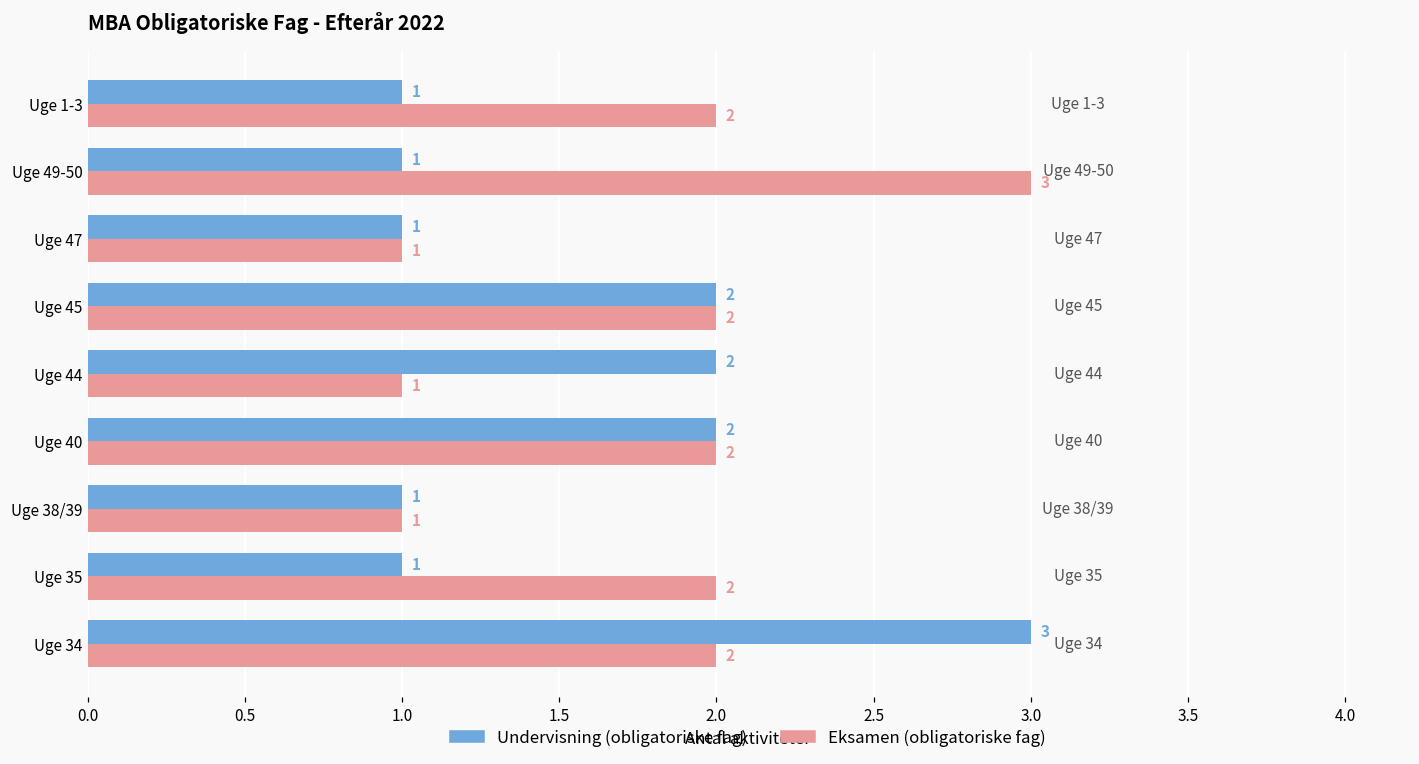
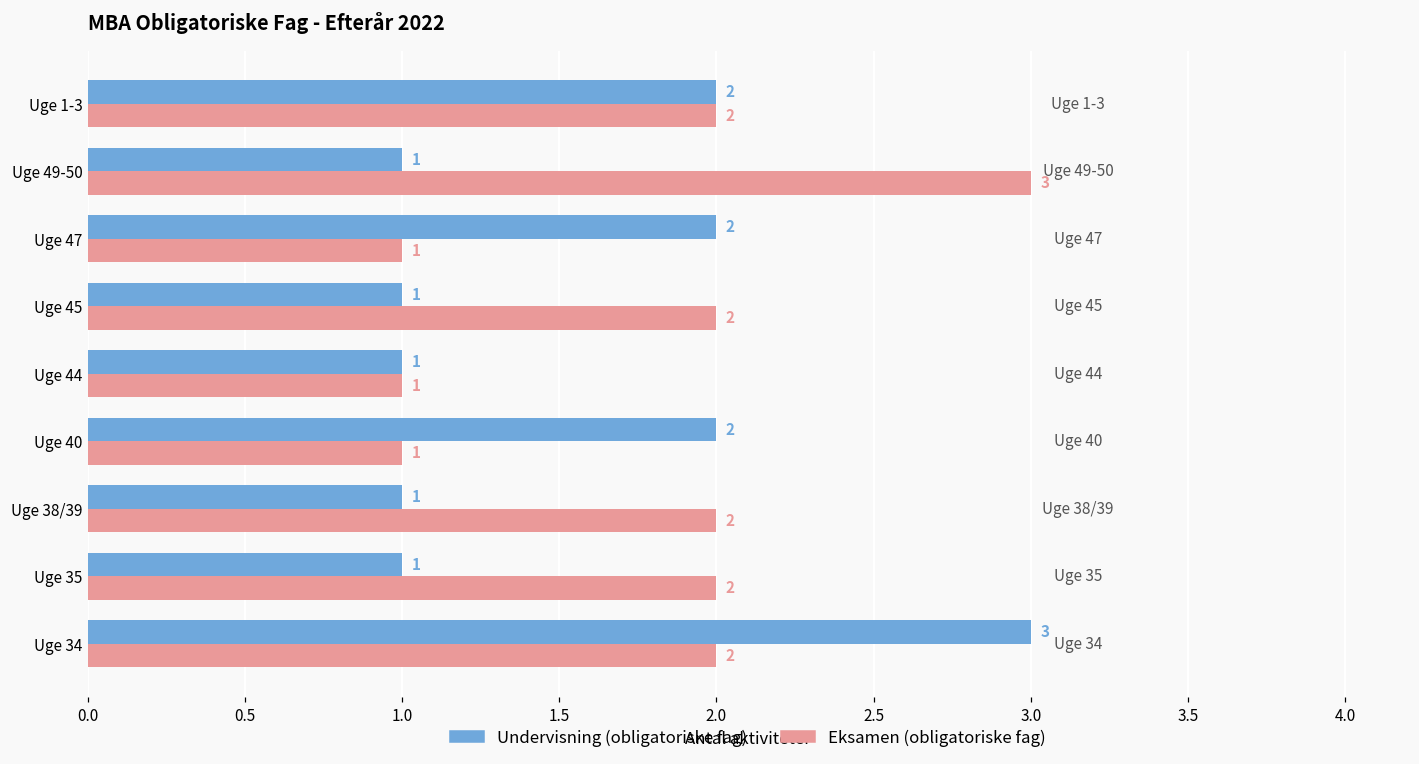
  {
    "Undervisning (obligatoriske fag)": {
-     "Uge 1-3": 1,
+     "Uge 1-3": 2,
      "Uge 49-50": 1,
-     "Uge 47": 1,
-     "Uge 45": 2,
-     "Uge 44": 2,
+     "Uge 47": 2,
+     "Uge 45": 1,
+     "Uge 44": 1,
      "Uge 40": 2,
      "Uge 38/39": 1,
      "Uge 35": 1,
      "Uge 34": 3
    },
    "Eksamen (obligatoriske fag)": {
      "Uge 1-3": 2,
      "Uge 47": 1,
      "Uge 45": 2,
      "Uge 44": 1,
-     "Uge 40": 2,
-     "Uge 38/39": 1,
+     "Uge 40": 1,
+     "Uge 38/39": 2,
      "Uge 35": 2,
      "Uge 34": 2
    }
  }
